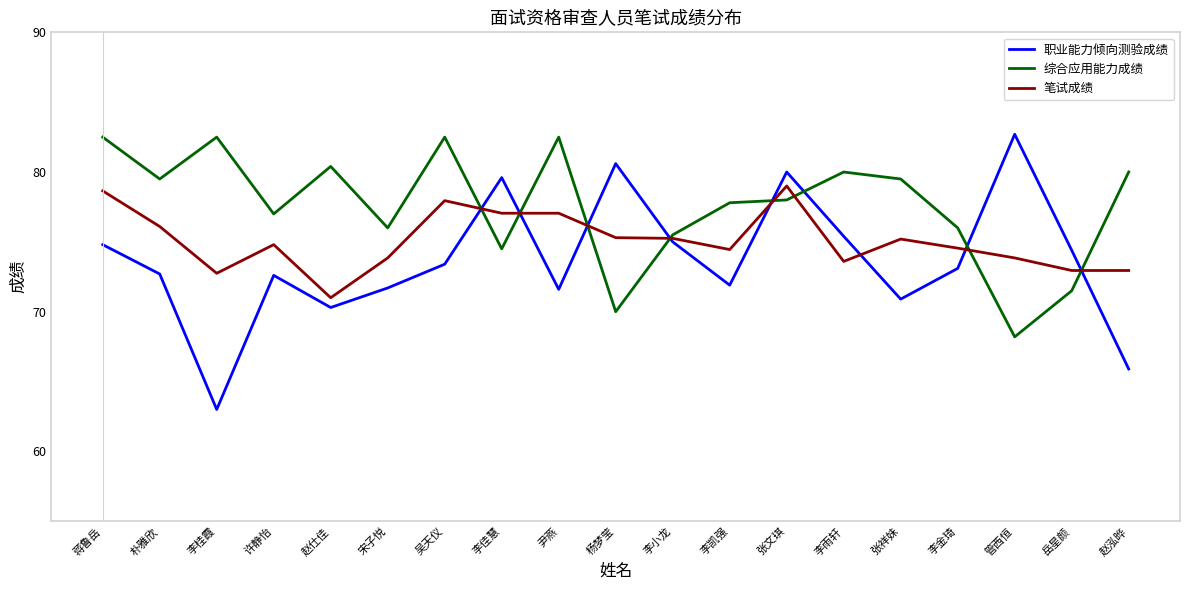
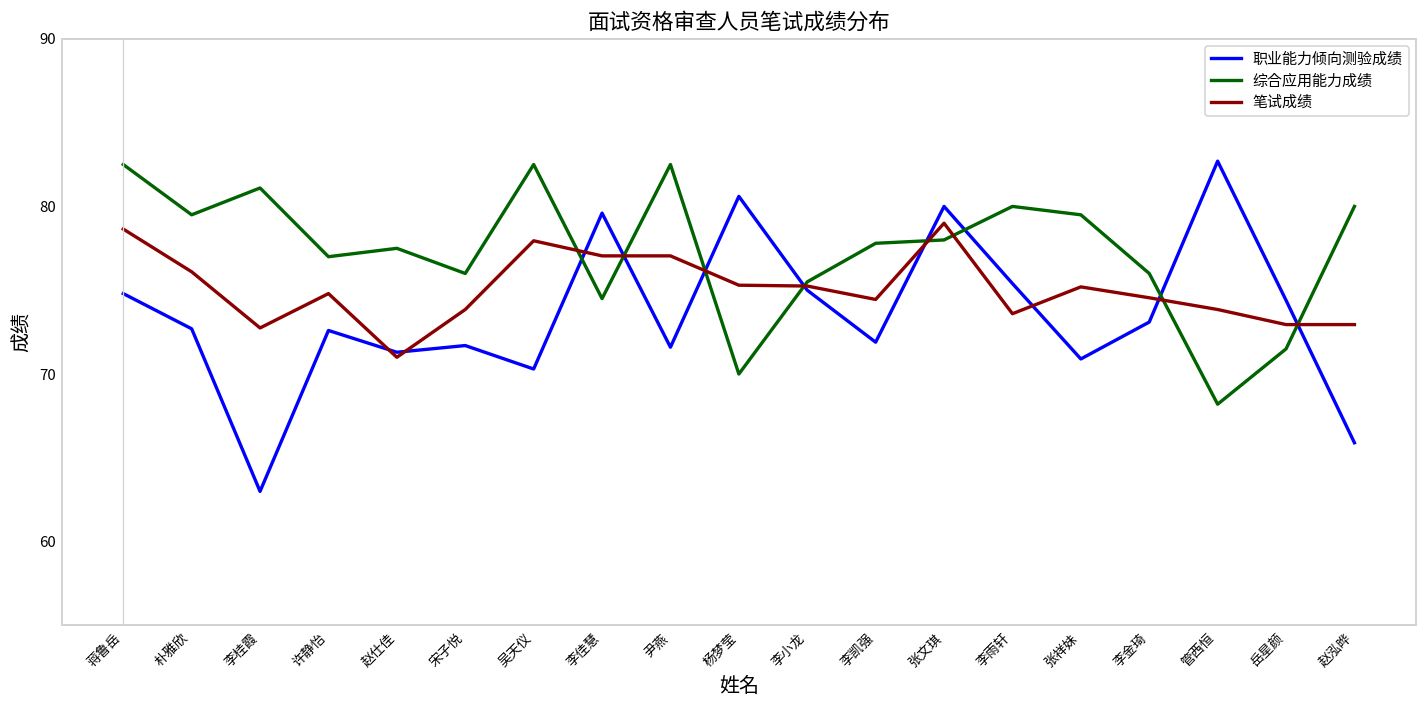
  {
    "职业能力倾向测验成绩": {
      "蒋鲁岳": 74.8,
      "朴雅欣": 72.7,
      "李桂霞": 63.0,
      "许静怡": 72.6,
-     "赵仕佳": 70.3,
+     "赵仕佳": 71.3,
      "宋子悦": 71.7,
-     "吴天仪": 73.4,
+     "吴天仪": 70.3,
      "李佳慧": 79.6,
      "尹燕": 71.6,
      "杨梦莹": 80.6,
      "李小龙": 75.0,
      "李凯强": 71.9,
      "张文琪": 80.0,
      "李雨轩": 75.4,
      "张祥妹": 70.9,
      "李金琦": 73.1,
      "管西恒": 82.7,
      "岳星颜": 74.4,
      "赵泓晔": 65.9
    },
    "综合应用能力成绩": {
      "蒋鲁岳": 82.5,
      "朴雅欣": 79.5,
-     "李桂霞": 82.5,
+     "李桂霞": 81.1,
      "许静怡": 77.0,
-     "赵仕佳": 80.4,
+     "赵仕佳": 77.5,
      "宋子悦": 76.0,
      "吴天仪": 82.5,
      "李佳慧": 74.5,
      "尹燕": 82.5,
      "杨梦莹": 70.0,
      "李小龙": 75.5,
      "李凯强": 77.8,
      "张文琪": 78.0,
      "李雨轩": 80.0,
      "张祥妹": 79.5,
      "李金琦": 76.0,
      "管西恒": 68.2,
      "岳星颜": 71.5,
      "赵泓晔": 80.0
    },
    "笔试成绩": {
      "蒋鲁岳": 78.7,
      "朴雅欣": 76.1,
      "李桂霞": 72.8,
      "许静怡": 74.8,
      "赵仕佳": 71.0,
      "宋子悦": 73.9,
      "吴天仪": 78.0,
      "李佳慧": 77.1,
      "尹燕": 77.1,
      "杨梦莹": 75.3,
      "李小龙": 75.3,
      "李凯强": 74.5,
      "张文琪": 79.0,
      "李雨轩": 73.6,
      "张祥妹": 75.2,
      "李金琦": 74.6,
      "管西恒": 73.9,
      "岳星颜": 73.0,
      "赵泓晔": 73.0
    }
  }
